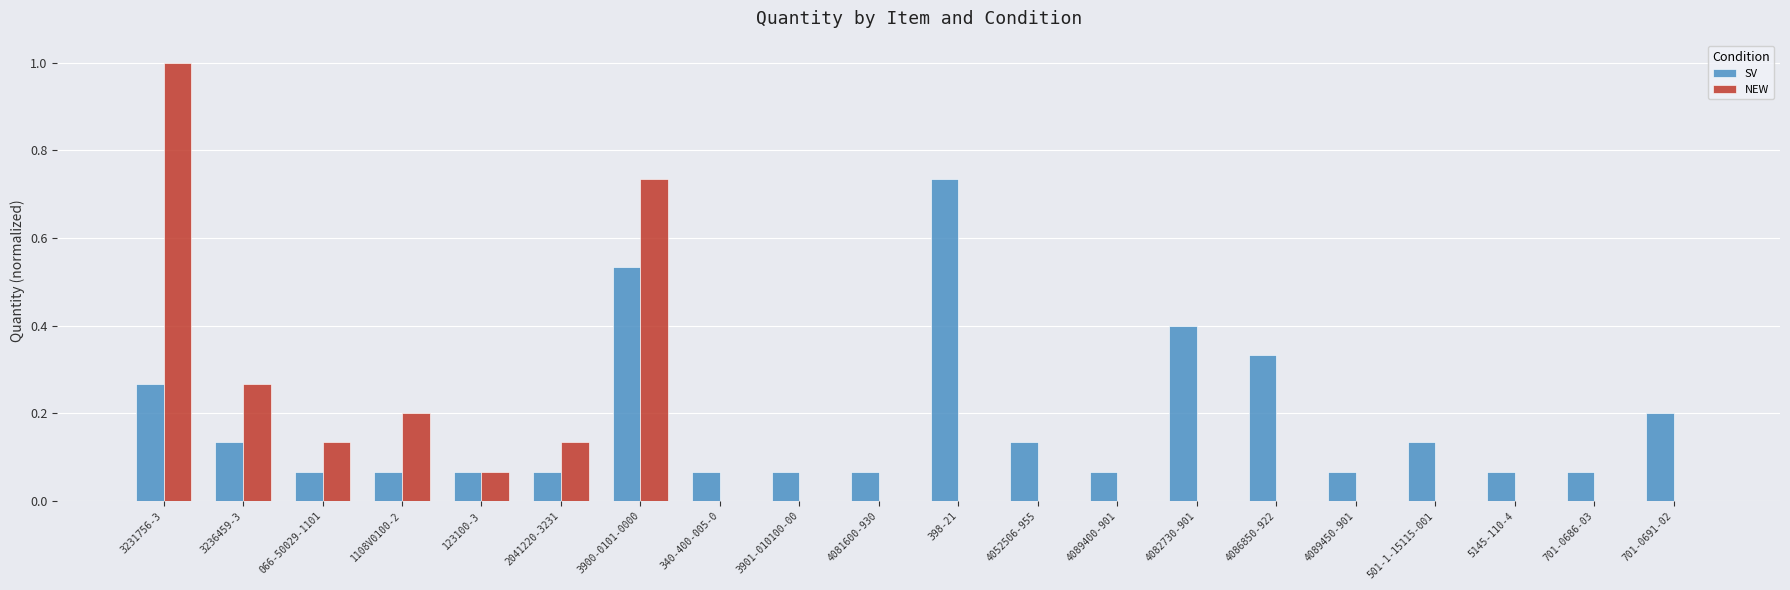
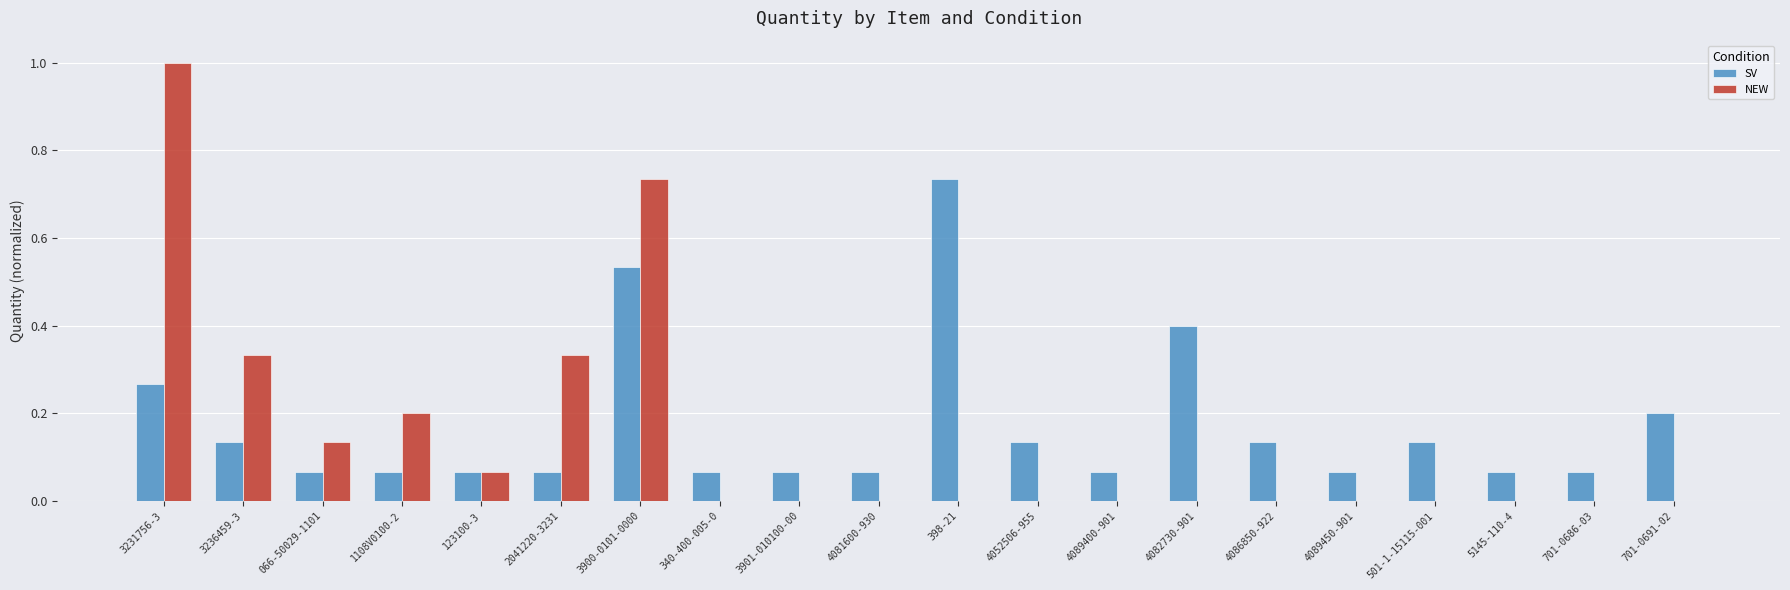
  {
    "SV": {
      "3231756-3": 0.27,
      "3236459-3": 0.13,
      "066-50029-1101": 0.07,
      "1108V0100-2": 0.07,
      "123100-3": 0.07,
      "2041220-3231": 0.07,
      "3900-0101-0000": 0.53,
      "340-400-005-0": 0.07,
      "3901-010100-00": 0.07,
      "4081600-930": 0.07,
      "398-21": 0.73,
      "4052506-955": 0.13,
      "4089400-901": 0.07,
      "4082730-901": 0.40,
-     "4086850-922": 0.33,
+     "4086850-922": 0.13,
      "4089450-901": 0.07,
      "501-1-15115-001": 0.13,
      "5145-110-4": 0.07,
      "701-0686-03": 0.07,
      "701-0691-02": 0.20
    },
    "NEW": {
      "3231756-3": 1.00,
-     "3236459-3": 0.27,
+     "3236459-3": 0.33,
      "066-50029-1101": 0.13,
      "1108V0100-2": 0.20,
      "123100-3": 0.07,
-     "2041220-3231": 0.13,
+     "2041220-3231": 0.33,
      "3900-0101-0000": 0.73,
      "340-400-005-0": 0.00,
      "3901-010100-00": 0.00,
      "4081600-930": 0.00,
      "398-21": 0.00,
      "4052506-955": 0.00,
      "4089400-901": 0.00,
      "4082730-901": 0.00,
      "4086850-922": 0.00,
      "4089450-901": 0.00,
      "501-1-15115-001": 0.00,
      "5145-110-4": 0.00,
      "701-0686-03": 0.00,
      "701-0691-02": 0.00
    }
  }
